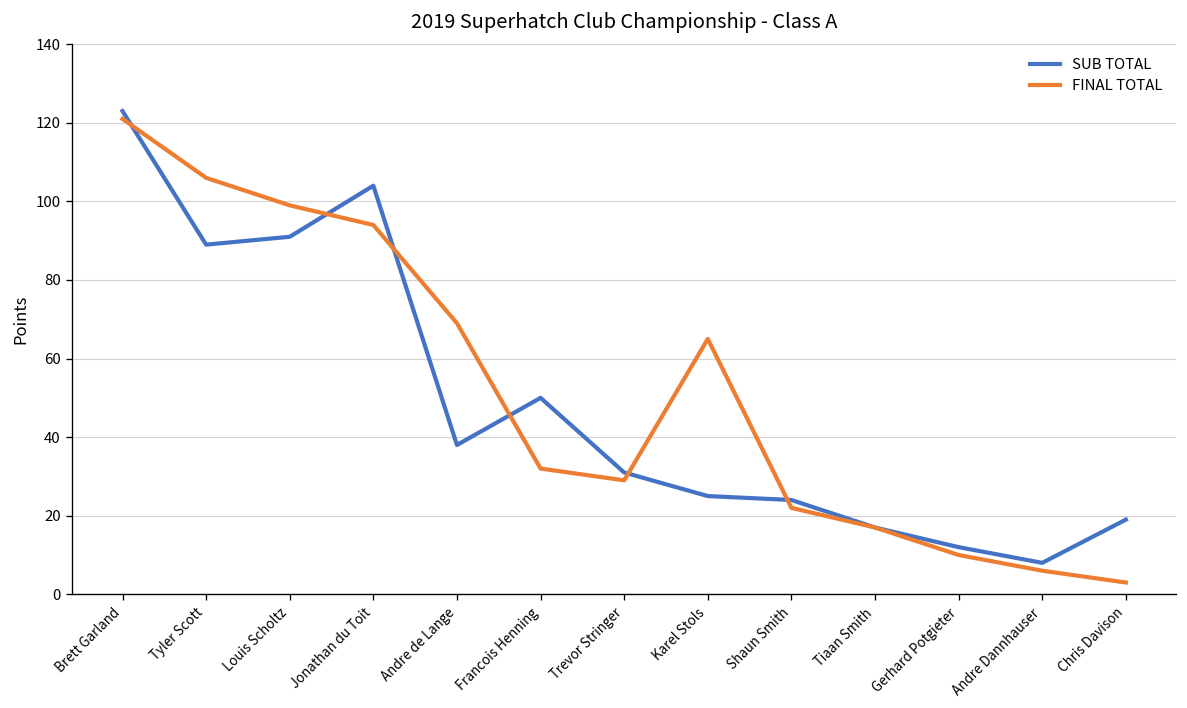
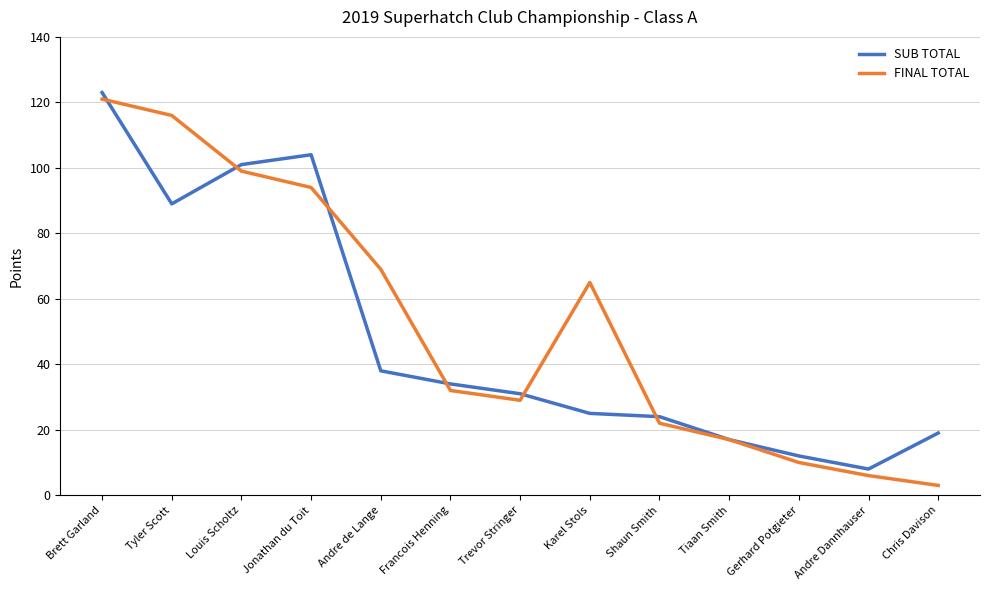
  {
    "SUB TOTAL": {
      "Brett Garland": 123,
      "Tyler Scott": 89,
-     "Louis Scholtz": 91,
+     "Louis Scholtz": 101,
      "Jonathan du Toit": 104,
      "Andre de Lange": 38,
-     "Francois Henning": 50,
+     "Francois Henning": 34,
      "Trevor Stringer": 31,
      "Karel Stols": 25,
      "Shaun Smith": 24,
      "Gerhard Potgieter": 12,
      "Andre Dannhauser": 8,
      "Chris Davison": 19
    },
    "FINAL TOTAL": {
      "Brett Garland": 121,
-     "Tyler Scott": 106,
+     "Tyler Scott": 116,
      "Louis Scholtz": 99,
      "Jonathan du Toit": 94,
      "Andre de Lange": 69,
      "Francois Henning": 32,
      "Trevor Stringer": 29,
      "Karel Stols": 65,
      "Shaun Smith": 22,
      "Gerhard Potgieter": 10,
      "Andre Dannhauser": 6,
      "Chris Davison": 3
    }
  }
